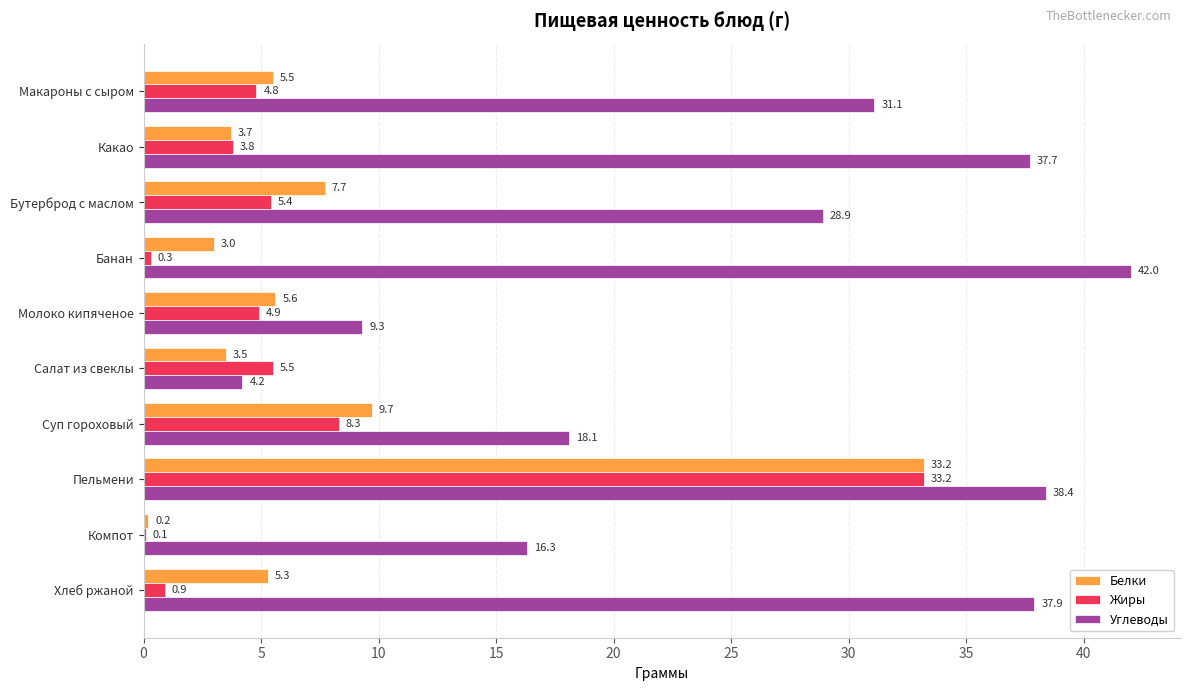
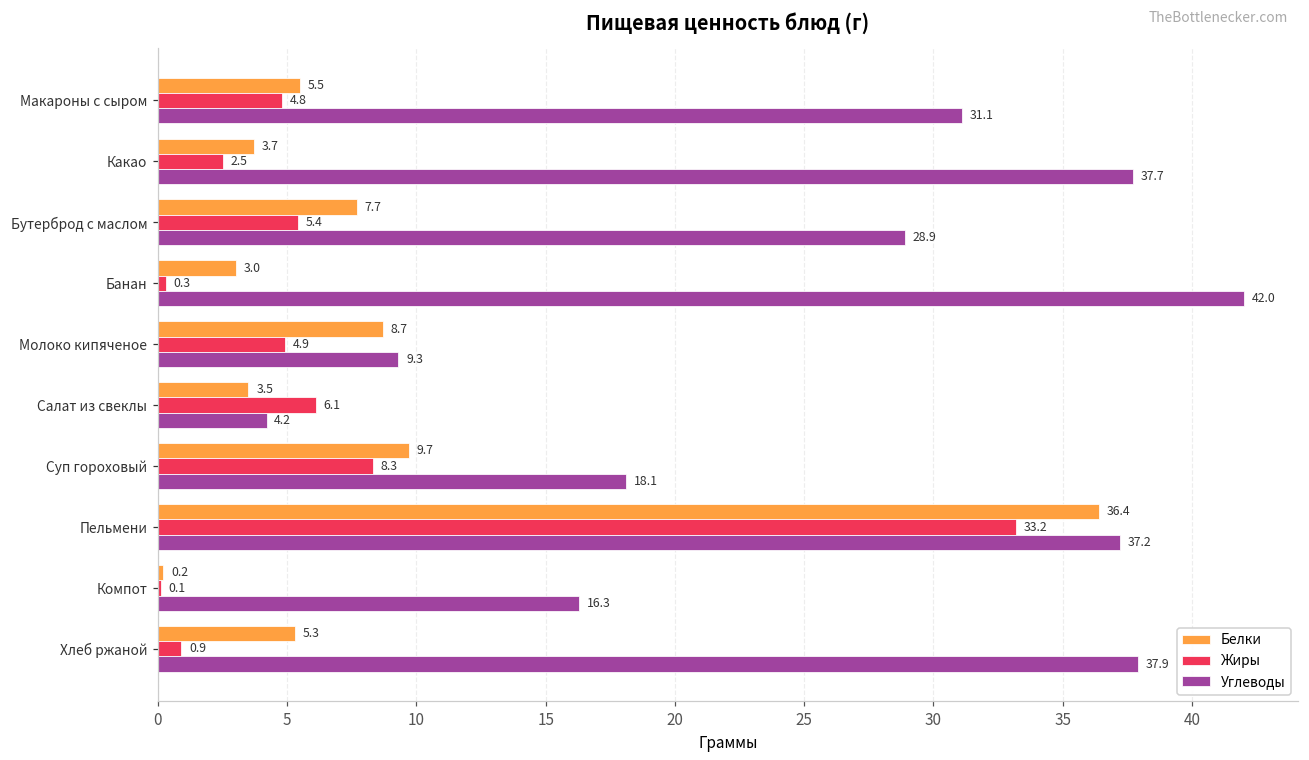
  {
    "Белки": {
      "Макароны с сыром": 5.5,
      "Какао": 3.7,
      "Бутерброд с маслом": 7.7,
      "Банан": 3.0,
-     "Молоко кипяченое": 5.6,
+     "Молоко кипяченое": 8.7,
      "Салат из свеклы": 3.5,
      "Суп гороховый": 9.7,
-     "Пельмени": 33.2,
+     "Пельмени": 36.4,
      "Компот": 0.2,
      "Хлеб ржаной": 5.3
    },
    "Жиры": {
      "Макароны с сыром": 4.8,
-     "Какао": 3.8,
+     "Какао": 2.5,
      "Бутерброд с маслом": 5.4,
      "Банан": 0.3,
      "Молоко кипяченое": 4.9,
-     "Салат из свеклы": 5.5,
+     "Салат из свеклы": 6.1,
      "Суп гороховый": 8.3,
      "Пельмени": 33.2,
      "Компот": 0.1,
      "Хлеб ржаной": 0.9
    },
    "Углеводы": {
      "Макароны с сыром": 31.1,
      "Какао": 37.7,
      "Бутерброд с маслом": 28.9,
      "Банан": 42.0,
      "Молоко кипяченое": 9.3,
      "Салат из свеклы": 4.2,
      "Суп гороховый": 18.1,
-     "Пельмени": 38.4,
+     "Пельмени": 37.2,
      "Компот": 16.3,
      "Хлеб ржаной": 37.9
    }
  }
